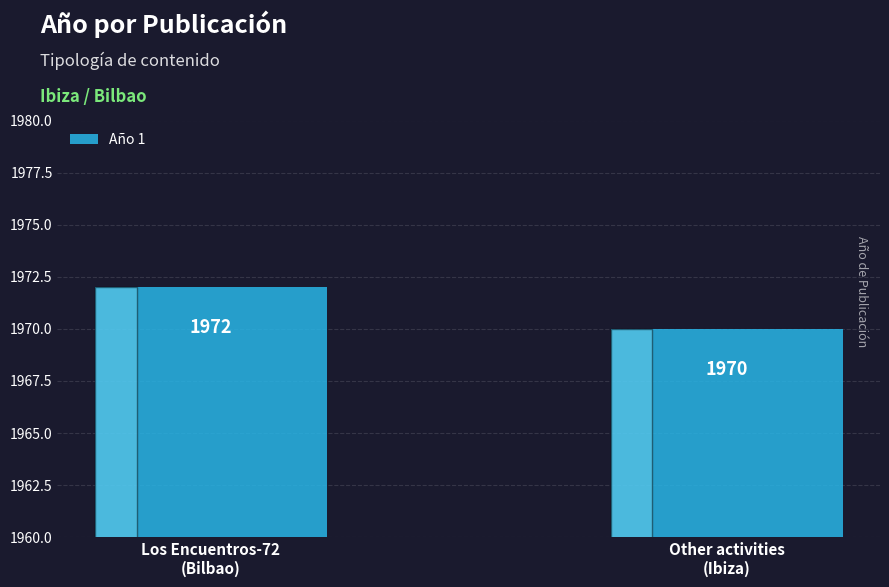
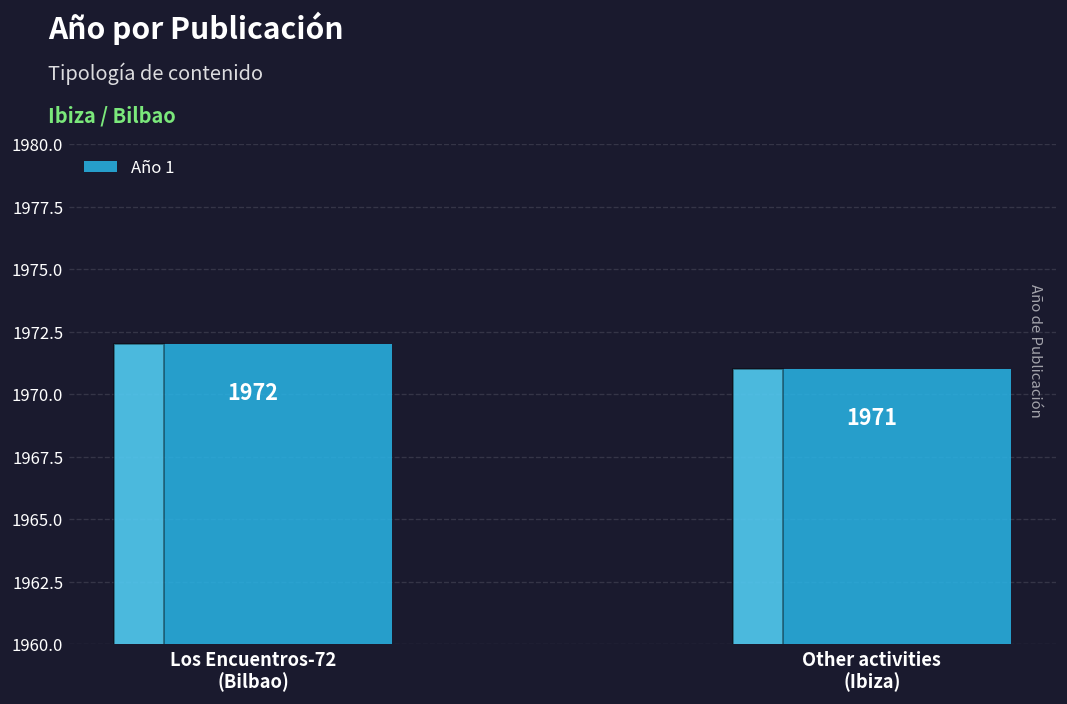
  {
    "Los Encuentros-72 (Bilbao)": 1972,
-   "Other activities (Ibiza)": 1970
+   "Other activities (Ibiza)": 1971
  }
